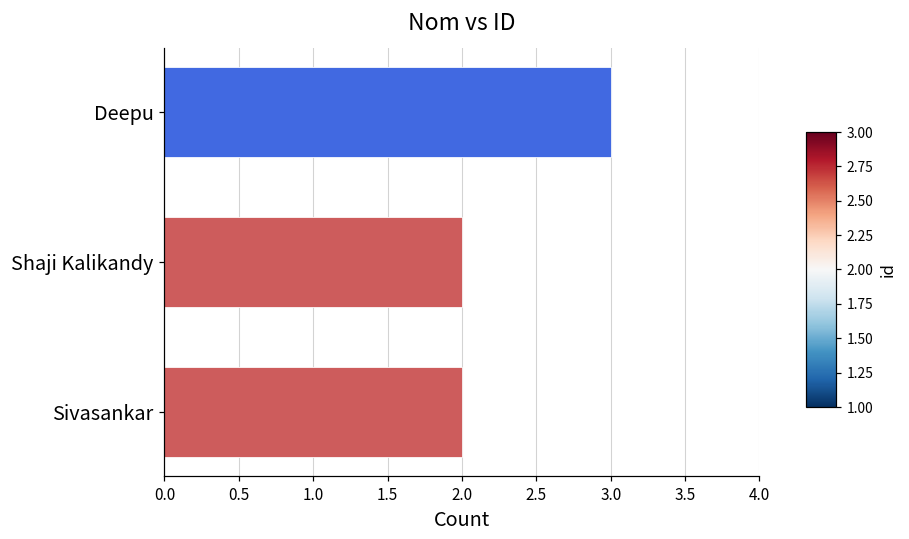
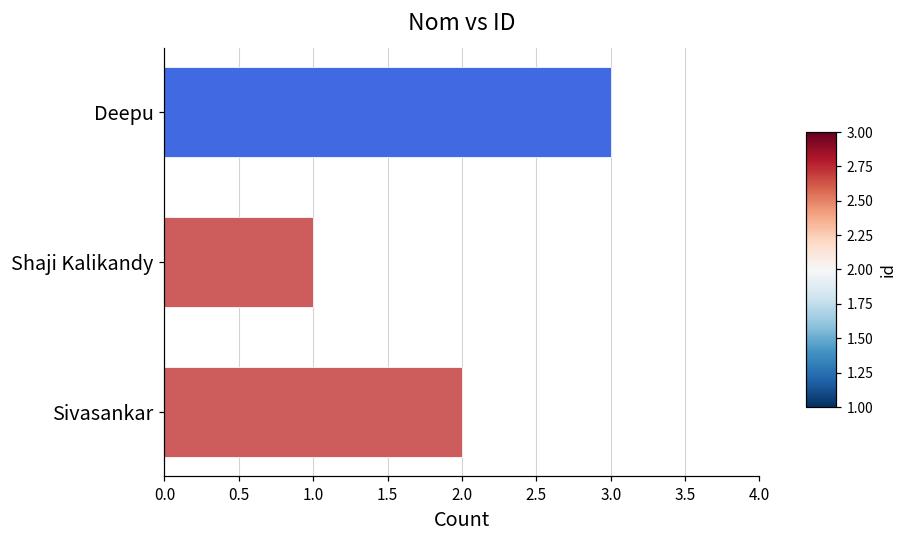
  {
    "Deepu": 3,
-   "Shaji Kalikandy": 2,
+   "Shaji Kalikandy": 1,
    "Sivasankar": 2
  }
